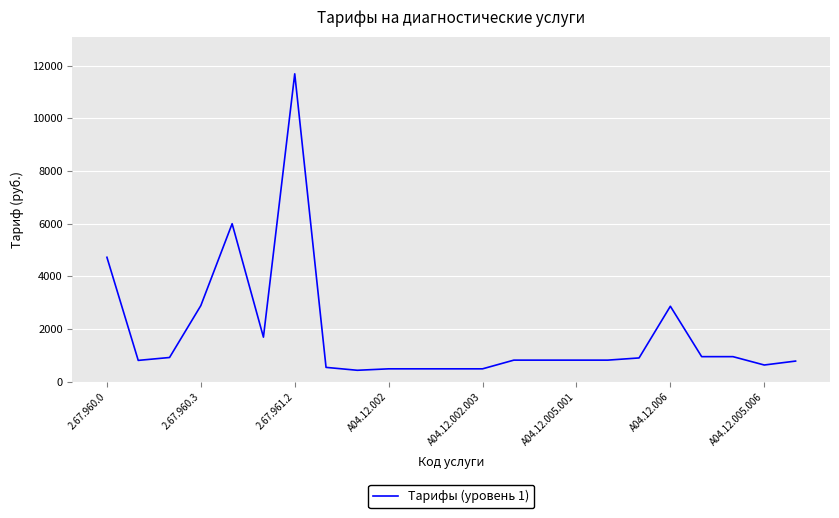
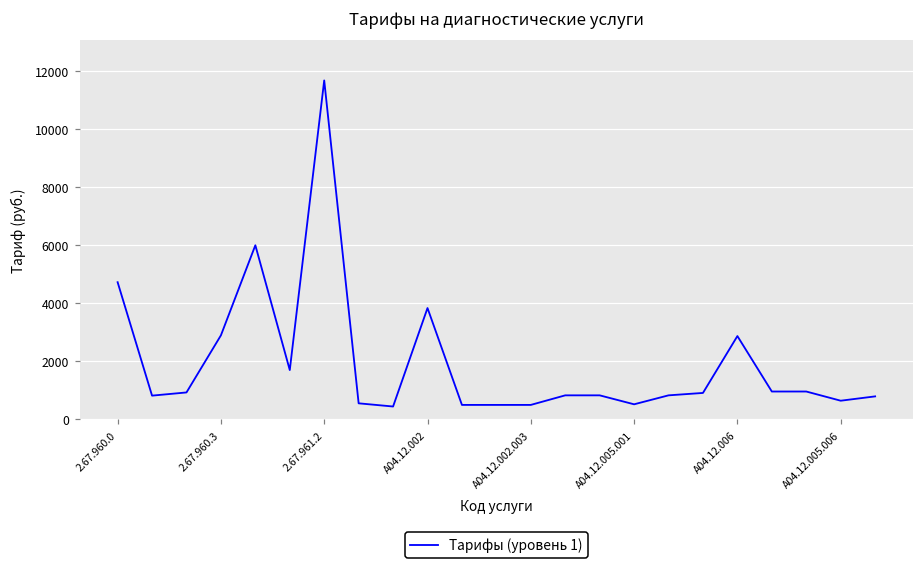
  {
    "2.67.960.0": 4700,
    "2.67.960.3": 2900,
    "2.67.961.2": 11700,
-   "A04.12.002": 500,
+   "A04.12.002": 3800,
    "A04.12.002.003": 500,
-   "A04.12.005.001": 800,
+   "A04.12.005.001": 500,
    "A04.12.006": 2900,
    "A04.12.005.006": 600
  }
